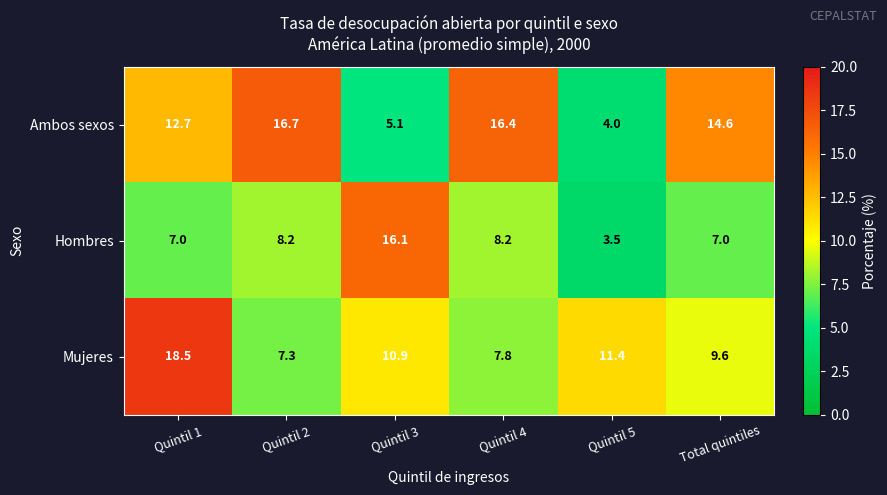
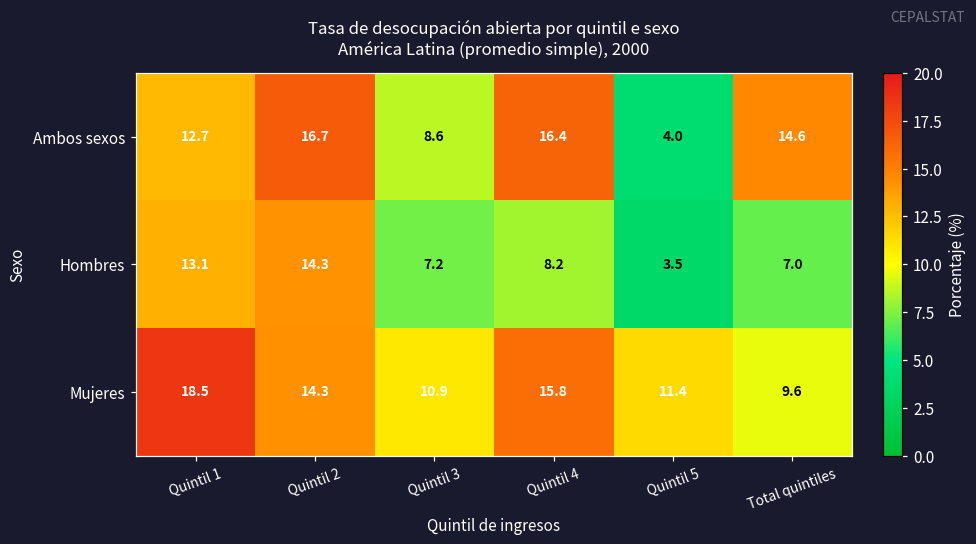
  {
    "Ambos sexos": {
      "Quintil 1": 12.7,
      "Quintil 2": 16.7,
-     "Quintil 3": 5.1,
+     "Quintil 3": 8.6,
      "Quintil 4": 16.4,
      "Quintil 5": 4.0,
      "Total quintiles": 14.6
    },
    "Hombres": {
-     "Quintil 1": 7.0,
-     "Quintil 2": 8.2,
-     "Quintil 3": 16.1,
+     "Quintil 1": 13.1,
+     "Quintil 2": 14.3,
+     "Quintil 3": 7.2,
      "Quintil 4": 8.2,
      "Quintil 5": 3.5,
      "Total quintiles": 7.0
    },
    "Mujeres": {
      "Quintil 1": 18.5,
-     "Quintil 2": 7.3,
+     "Quintil 2": 14.3,
      "Quintil 3": 10.9,
-     "Quintil 4": 7.8,
+     "Quintil 4": 15.8,
      "Quintil 5": 11.4,
      "Total quintiles": 9.6
    }
  }
